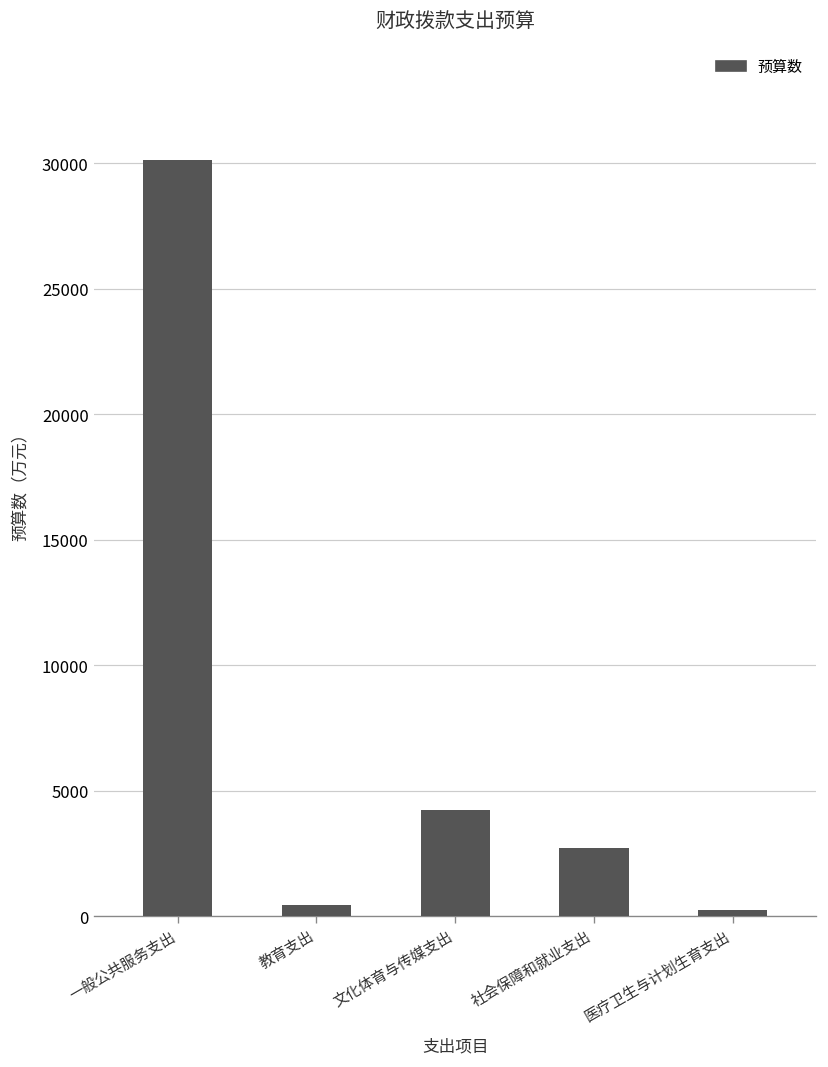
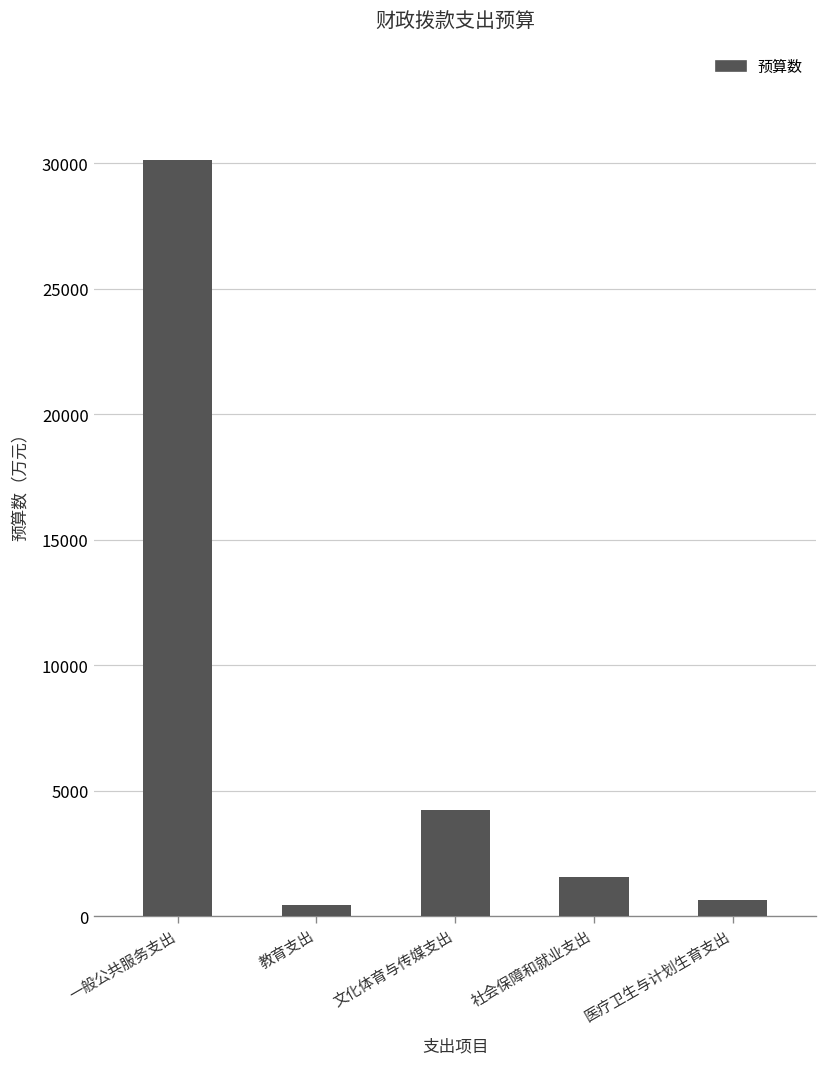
  {
    "一般公共服务支出": 30100,
    "教育支出": 500,
    "文化体育与传媒支出": 4200,
-   "社会保障和就业支出": 2700,
-   "医疗卫生与计划生育支出": 200
+   "社会保障和就业支出": 1600,
+   "医疗卫生与计划生育支出": 700
  }
